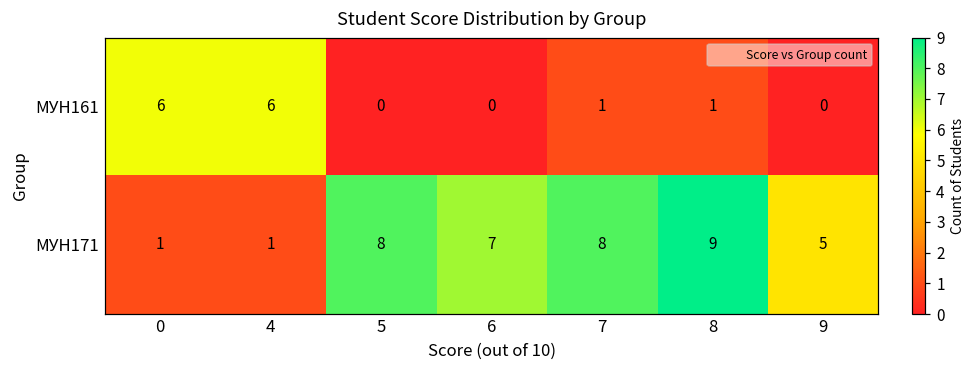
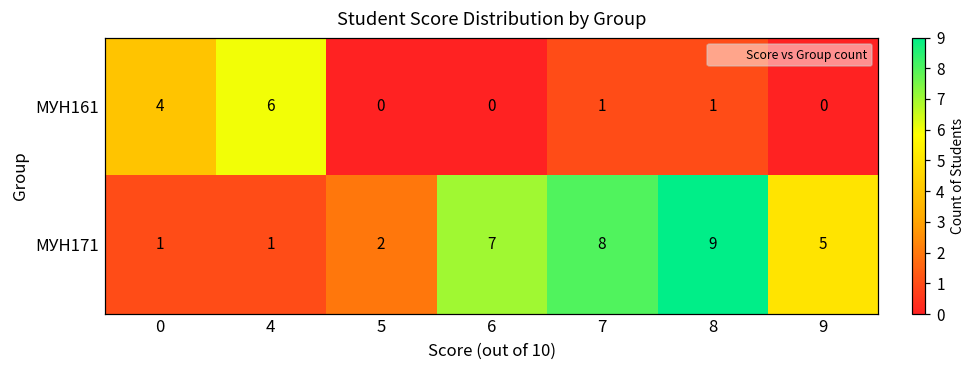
  {
    "МУН161": {
-     "0": 6,
+     "0": 4,
      "4": 6,
      "5": 0,
      "6": 0,
      "7": 1,
      "8": 1,
      "9": 0
    },
    "МУН171": {
      "0": 1,
      "4": 1,
-     "5": 8,
+     "5": 2,
      "6": 7,
      "7": 8,
      "8": 9,
      "9": 5
    }
  }
